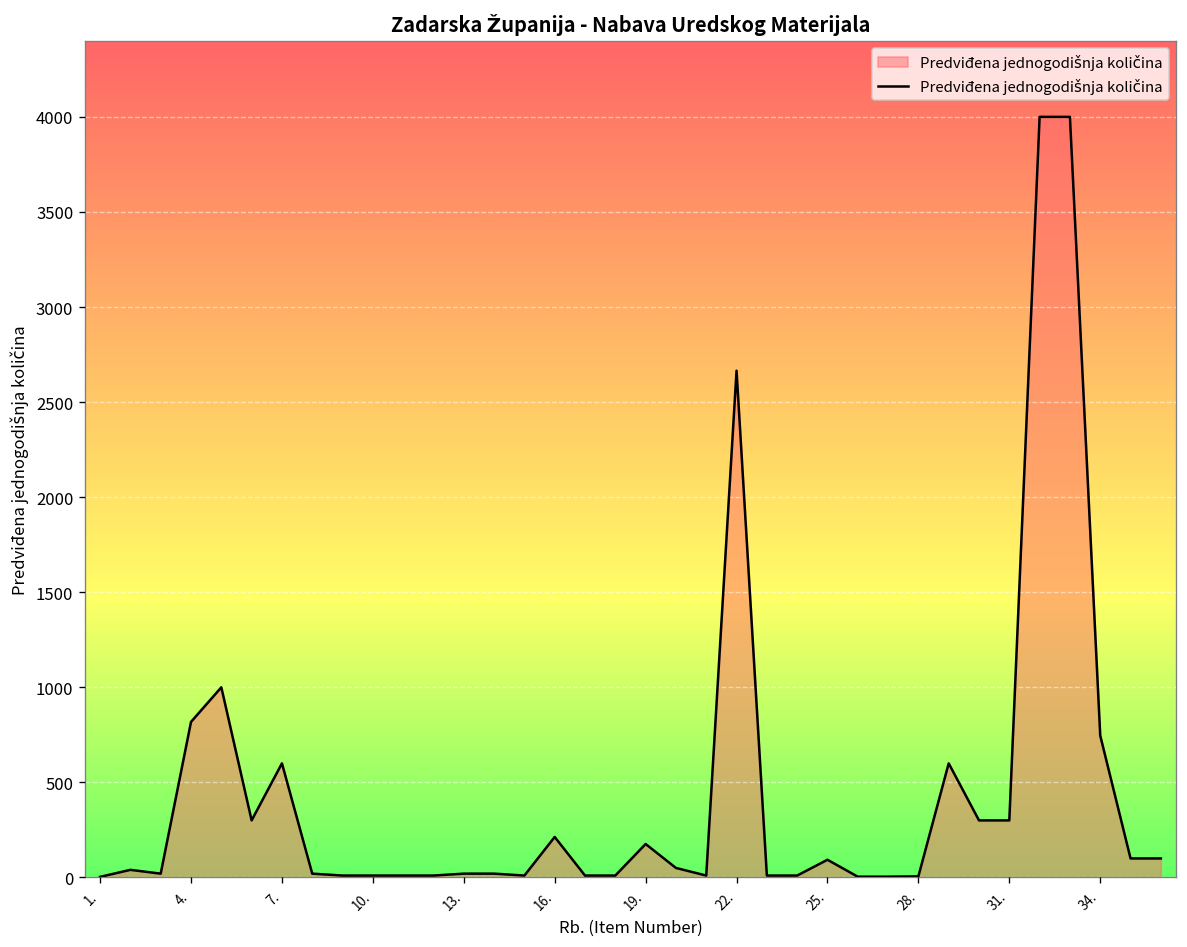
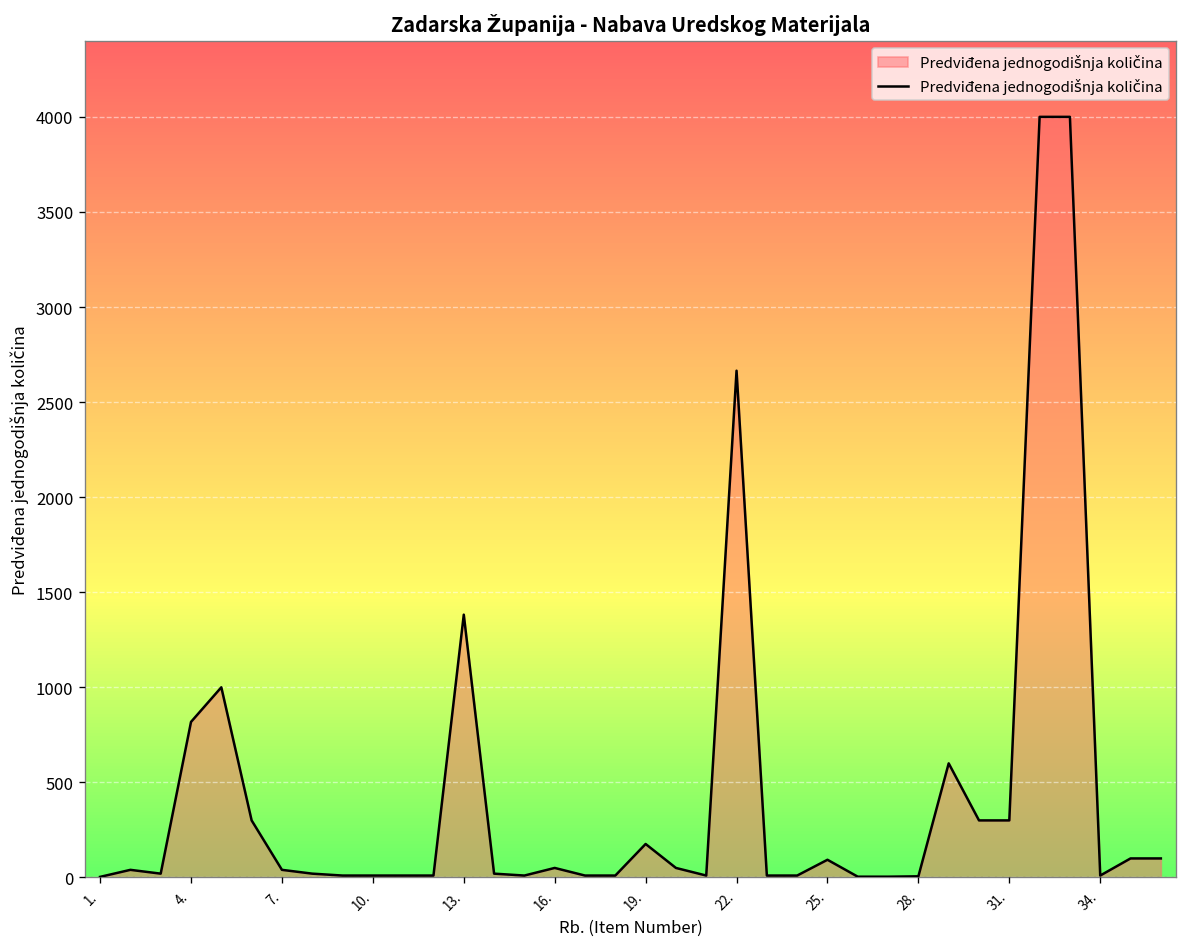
  {
    "1.": 0,
    "4.": 820,
-   "7.": 600,
+   "7.": 40,
    "10.": 10,
-   "13.": 20,
-   "16.": 210,
+   "13.": 1380,
+   "16.": 50,
    "19.": 180,
    "22.": 2670,
    "25.": 90,
    "28.": 10,
    "31.": 300,
-   "34.": 750
+   "34.": 10
  }
